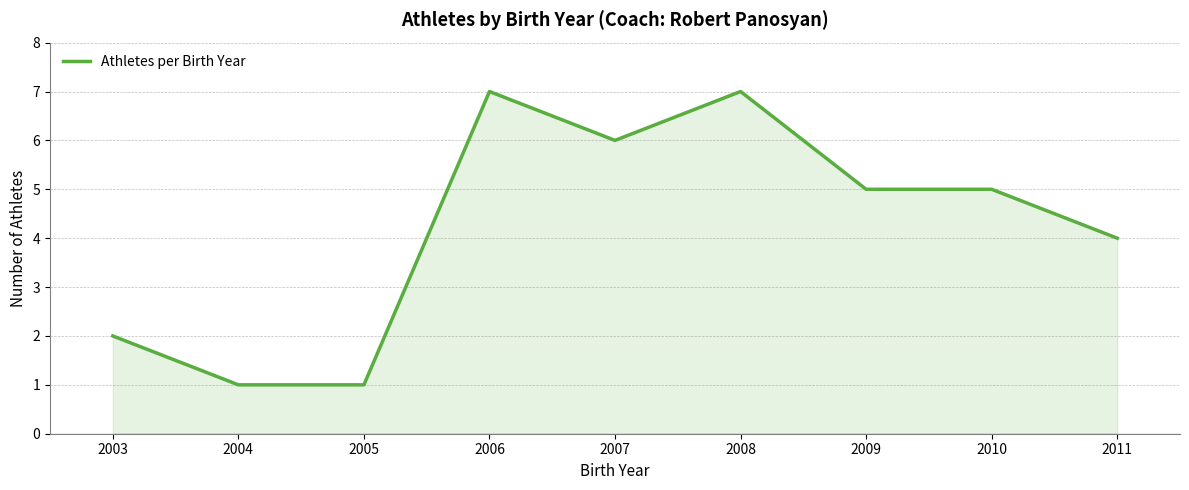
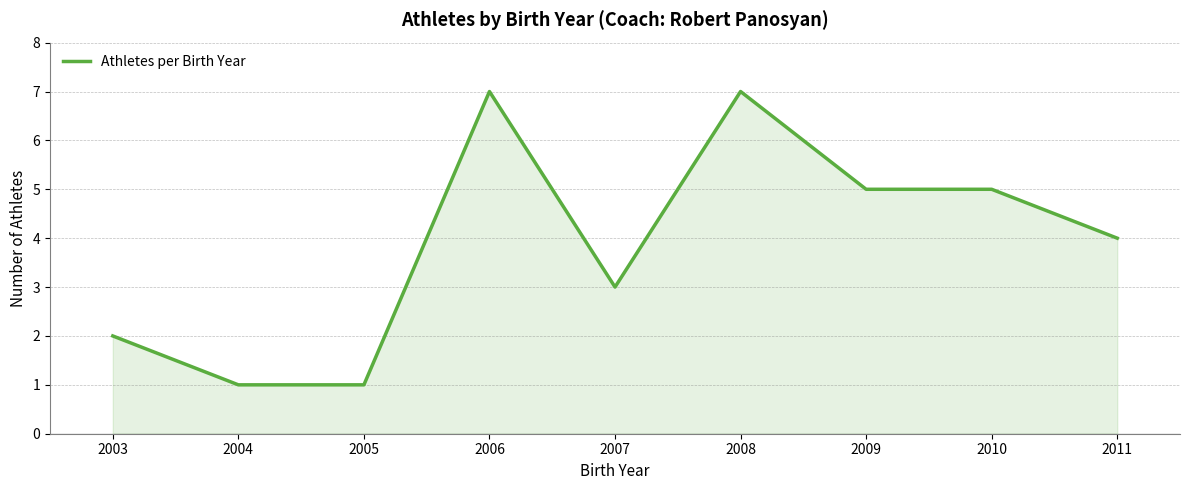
  {
    "2003": 2,
    "2004": 1,
    "2005": 1,
    "2006": 7,
-   "2007": 6,
+   "2007": 3,
    "2008": 7,
    "2009": 5,
    "2010": 5,
    "2011": 4
  }
